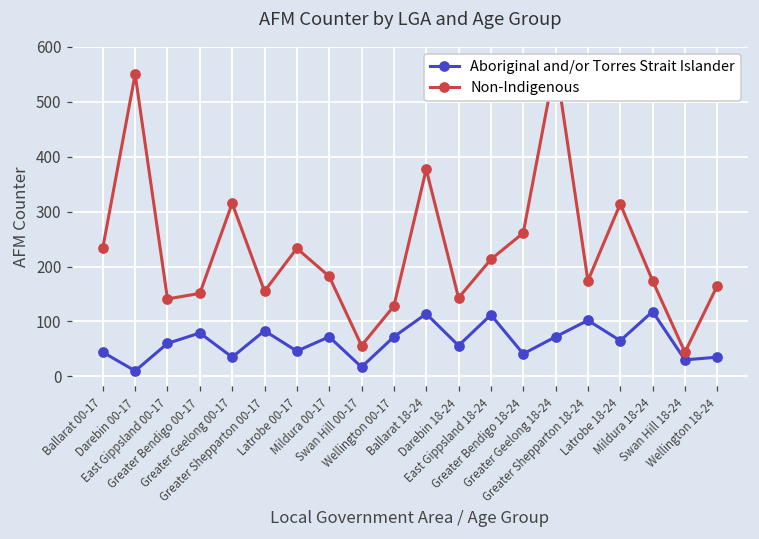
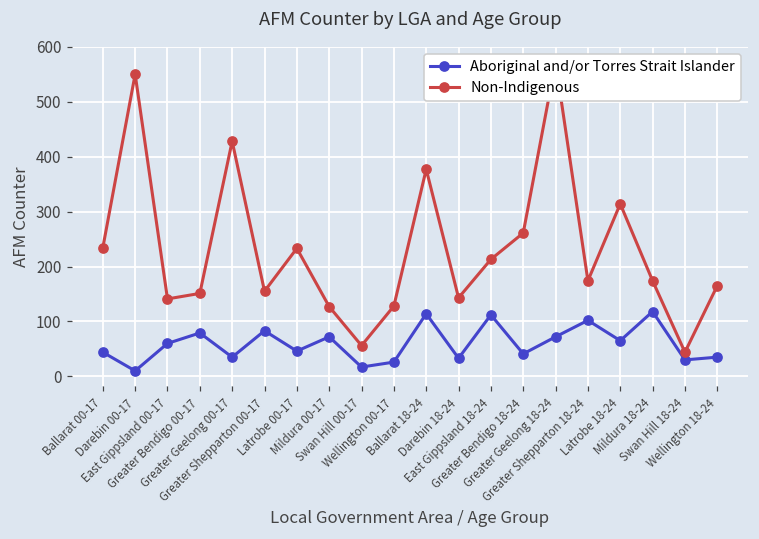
  {
    "Aboriginal and/or Torres Strait Islander": {
      "Ballarat 00-17": 40,
      "Darebin 00-17": 10,
      "East Gippsland 00-17": 60,
      "Greater Bendigo 00-17": 80,
      "Greater Geelong 00-17": 40,
      "Greater Shepparton 00-17": 80,
      "Latrobe 00-17": 50,
      "Mildura 00-17": 70,
      "Swan Hill 00-17": 20,
-     "Wellington 00-17": 70,
+     "Wellington 00-17": 30,
      "Ballarat 18-24": 110,
-     "Darebin 18-24": 60,
+     "Darebin 18-24": 30,
      "East Gippsland 18-24": 110,
      "Greater Bendigo 18-24": 40,
      "Greater Geelong 18-24": 70,
      "Greater Shepparton 18-24": 100,
      "Latrobe 18-24": 70,
      "Mildura 18-24": 120,
      "Swan Hill 18-24": 30,
      "Wellington 18-24": 40
    },
    "Non-Indigenous": {
      "Ballarat 00-17": 230,
      "Darebin 00-17": 550,
      "East Gippsland 00-17": 140,
      "Greater Bendigo 00-17": 150,
-     "Greater Geelong 00-17": 320,
+     "Greater Geelong 00-17": 430,
      "Greater Shepparton 00-17": 160,
      "Latrobe 00-17": 230,
-     "Mildura 00-17": 180,
+     "Mildura 00-17": 130,
      "Swan Hill 00-17": 60,
      "Wellington 00-17": 130,
      "Ballarat 18-24": 380,
      "Darebin 18-24": 140,
      "East Gippsland 18-24": 210,
      "Greater Bendigo 18-24": 260,
      "Greater Shepparton 18-24": 170,
      "Latrobe 18-24": 310,
      "Mildura 18-24": 170,
      "Swan Hill 18-24": 40,
      "Wellington 18-24": 170
    }
  }
